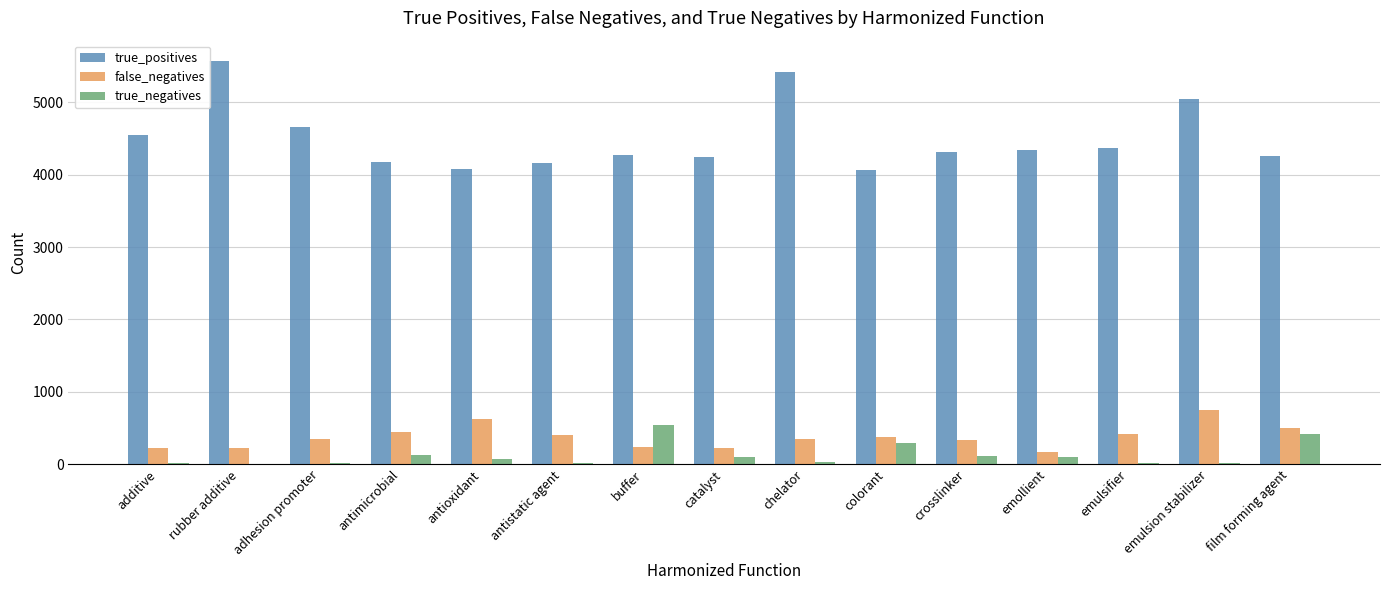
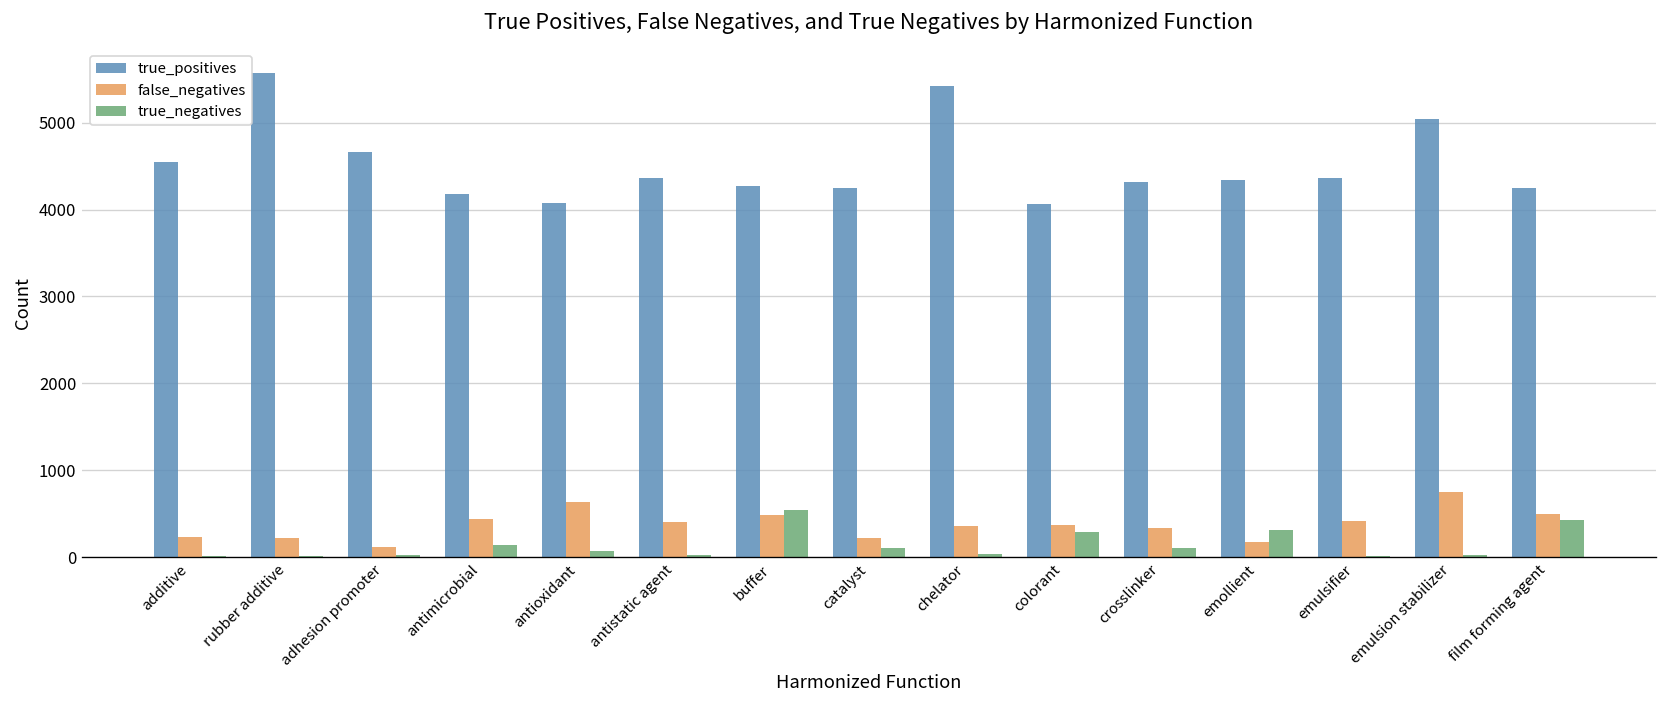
  {
    "true_positives": {
      "additive": 4500,
      "rubber additive": 5600,
      "adhesion promoter": 4700,
      "antimicrobial": 4200,
      "antioxidant": 4100,
-     "antistatic agent": 4200,
+     "antistatic agent": 4400,
      "buffer": 4300,
      "catalyst": 4300,
      "chelator": 5400,
      "colorant": 4100,
      "crosslinker": 4300,
      "emollient": 4300,
      "emulsifier": 4400,
      "emulsion stabilizer": 5000,
      "film forming agent": 4300
    },
    "false_negatives": {
      "additive": 200,
      "rubber additive": 200,
-     "adhesion promoter": 300,
+     "adhesion promoter": 100,
      "antimicrobial": 400,
      "antioxidant": 600,
      "antistatic agent": 400,
-     "buffer": 200,
+     "buffer": 500,
      "catalyst": 200,
      "chelator": 400,
      "colorant": 400,
      "crosslinker": 300,
      "emollient": 200,
      "emulsifier": 400,
      "emulsion stabilizer": 700,
      "film forming agent": 500
    },
    "true_negatives": {
      "antimicrobial": 100,
      "antioxidant": 100,
      "buffer": 500,
      "catalyst": 100,
      "colorant": 300,
      "crosslinker": 100,
-     "emollient": 100,
+     "emollient": 300,
      "film forming agent": 400
    }
  }
